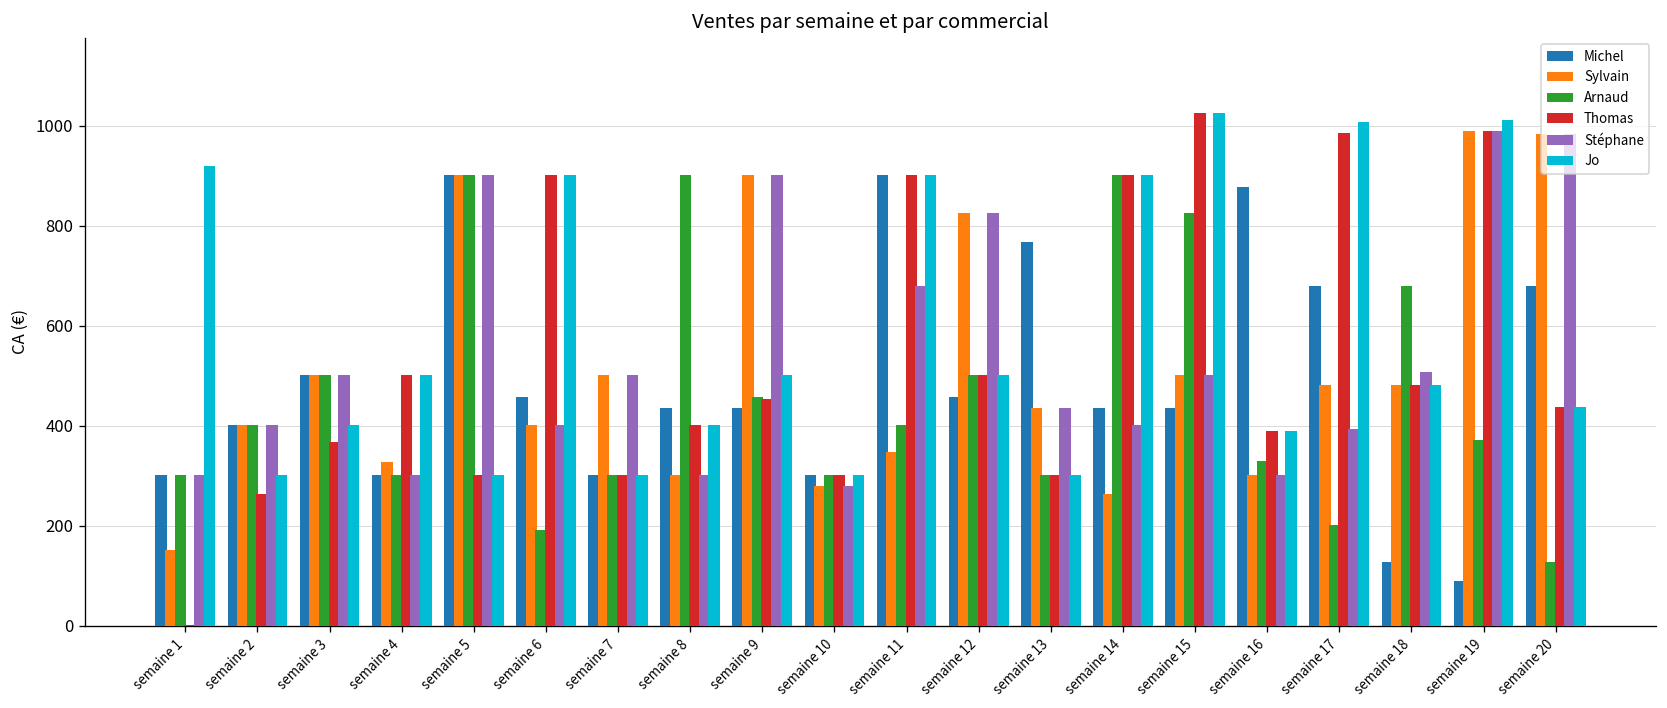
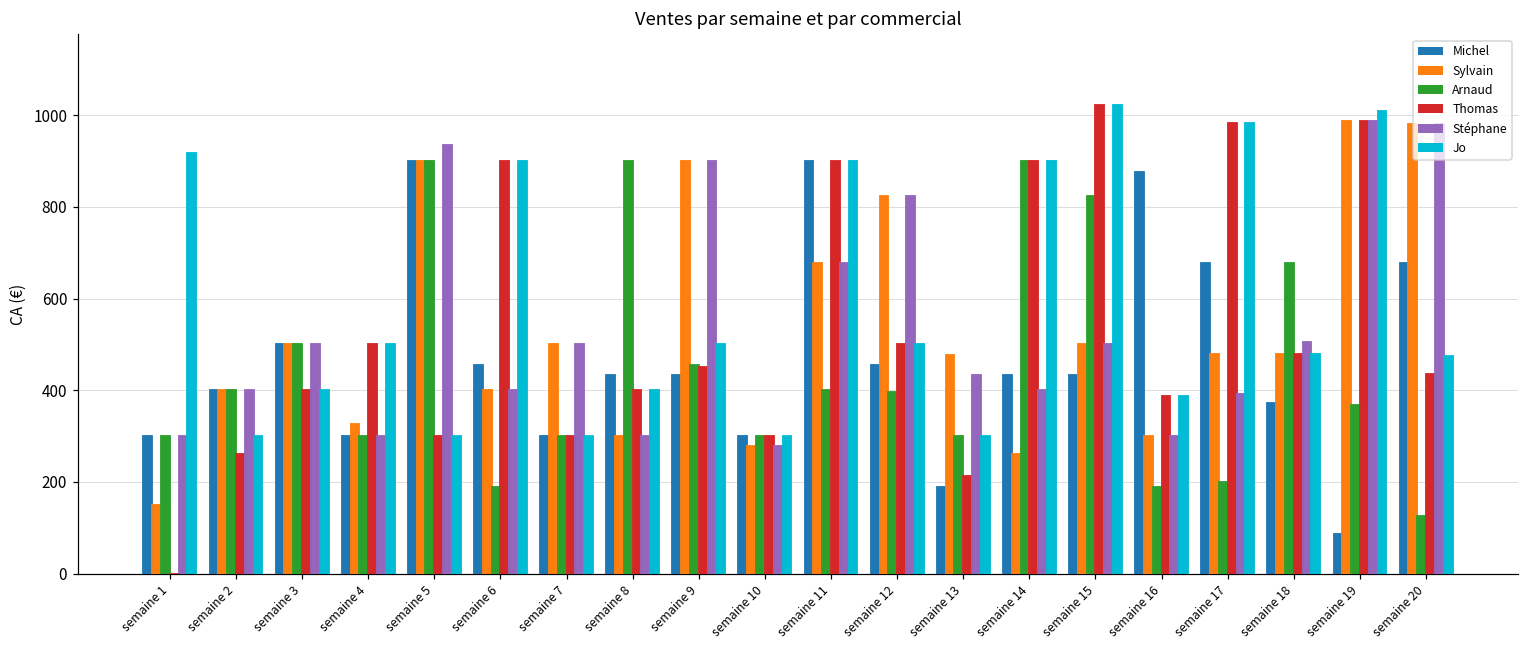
  {
    "Michel": {
      "semaine 1": 300,
      "semaine 2": 400,
      "semaine 3": 500,
      "semaine 4": 300,
      "semaine 5": 900,
      "semaine 6": 460,
      "semaine 7": 300,
      "semaine 8": 430,
      "semaine 9": 430,
      "semaine 10": 300,
      "semaine 11": 900,
      "semaine 12": 460,
-     "semaine 13": 770,
+     "semaine 13": 190,
      "semaine 14": 430,
      "semaine 15": 430,
      "semaine 16": 880,
      "semaine 17": 680,
-     "semaine 18": 130,
+     "semaine 18": 370,
      "semaine 19": 90,
      "semaine 20": 680
    },
    "Sylvain": {
      "semaine 1": 150,
      "semaine 2": 400,
      "semaine 3": 500,
      "semaine 4": 330,
      "semaine 5": 900,
      "semaine 6": 400,
      "semaine 7": 500,
      "semaine 8": 300,
      "semaine 9": 900,
      "semaine 10": 280,
-     "semaine 11": 350,
+     "semaine 11": 680,
      "semaine 12": 820,
-     "semaine 13": 430,
+     "semaine 13": 480,
      "semaine 14": 260,
      "semaine 15": 500,
      "semaine 16": 300,
      "semaine 17": 480,
      "semaine 18": 480,
      "semaine 19": 990
    },
    "Arnaud": {
      "semaine 1": 300,
      "semaine 2": 400,
      "semaine 3": 500,
      "semaine 4": 300,
      "semaine 5": 900,
      "semaine 6": 190,
      "semaine 7": 300,
      "semaine 8": 900,
      "semaine 9": 460,
      "semaine 10": 300,
      "semaine 11": 400,
-     "semaine 12": 500,
+     "semaine 12": 400,
      "semaine 13": 300,
      "semaine 14": 900,
      "semaine 15": 820,
-     "semaine 16": 330,
+     "semaine 16": 190,
      "semaine 17": 200,
      "semaine 18": 680,
      "semaine 19": 370,
      "semaine 20": 130
    },
    "Thomas": {
      "semaine 1": 0,
      "semaine 2": 260,
-     "semaine 3": 370,
+     "semaine 3": 400,
      "semaine 4": 500,
      "semaine 5": 300,
      "semaine 6": 900,
      "semaine 7": 300,
      "semaine 8": 400,
      "semaine 9": 450,
      "semaine 10": 300,
      "semaine 11": 900,
      "semaine 12": 500,
-     "semaine 13": 300,
+     "semaine 13": 210,
      "semaine 14": 900,
      "semaine 15": 1020,
      "semaine 16": 390,
      "semaine 17": 980,
      "semaine 18": 480,
      "semaine 19": 990,
      "semaine 20": 440
    },
    "Stéphane": {
      "semaine 1": 300,
      "semaine 2": 400,
      "semaine 3": 500,
      "semaine 4": 300,
-     "semaine 5": 900,
+     "semaine 5": 940,
      "semaine 6": 400,
      "semaine 7": 500,
      "semaine 8": 300,
      "semaine 9": 900,
      "semaine 10": 280,
      "semaine 11": 680,
      "semaine 12": 820,
      "semaine 13": 430,
      "semaine 14": 400,
      "semaine 15": 500,
      "semaine 16": 300,
      "semaine 17": 390,
      "semaine 18": 510,
      "semaine 19": 990
    },
    "Jo": {
      "semaine 1": 920,
      "semaine 2": 300,
      "semaine 3": 400,
      "semaine 4": 500,
      "semaine 5": 300,
      "semaine 6": 900,
      "semaine 7": 300,
      "semaine 8": 400,
      "semaine 9": 500,
      "semaine 10": 300,
      "semaine 11": 900,
      "semaine 12": 500,
      "semaine 13": 300,
      "semaine 14": 900,
      "semaine 15": 1020,
      "semaine 16": 390,
-     "semaine 17": 1010,
+     "semaine 17": 980,
      "semaine 18": 480,
      "semaine 19": 1010,
-     "semaine 20": 440
+     "semaine 20": 470
    }
  }
